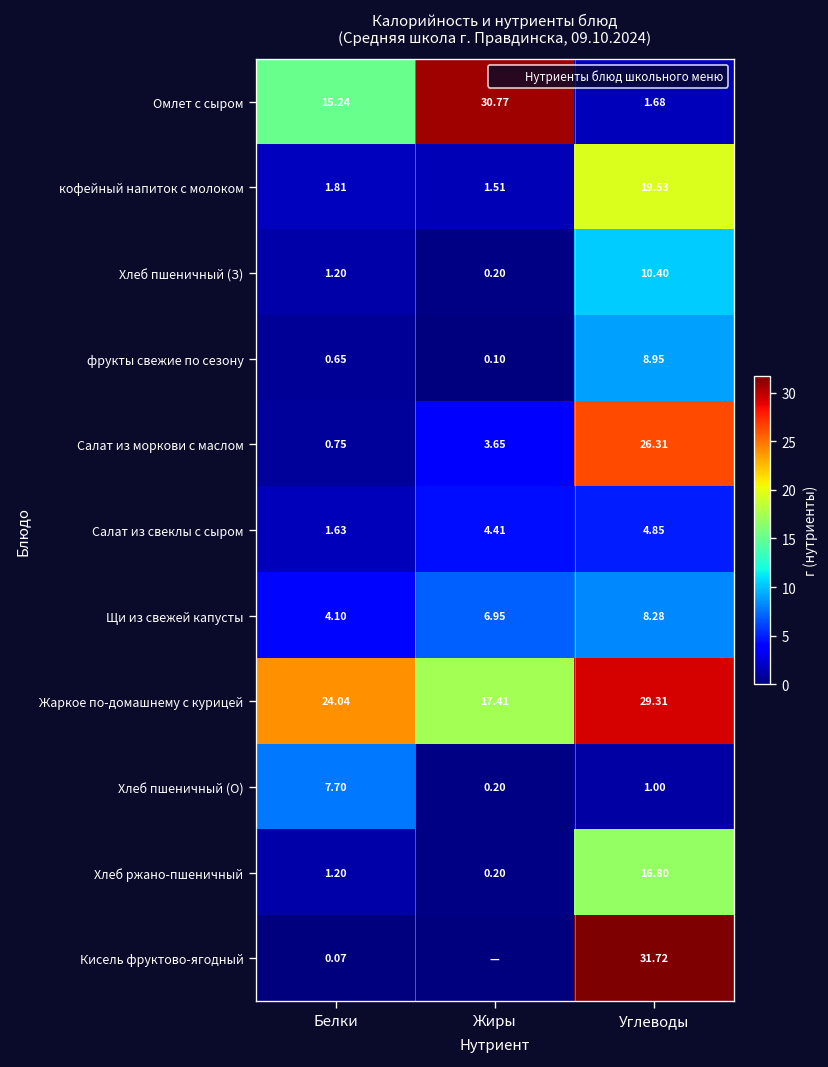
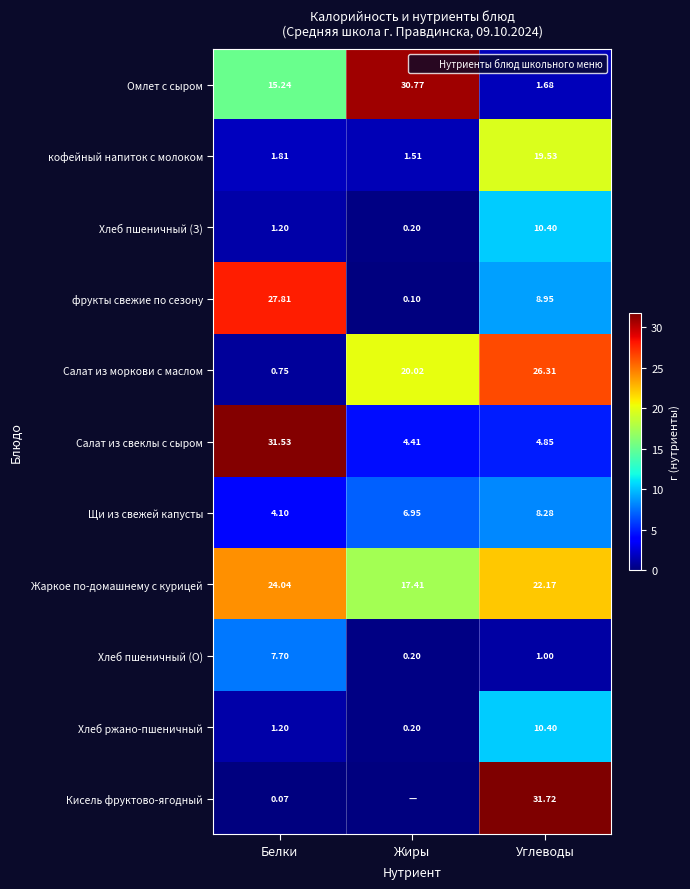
  {
    "Омлет с сыром": {
      "Белки": 15.24,
      "Жиры": 30.77,
      "Углеводы": 1.68
    },
    "кофейный напиток с молоком": {
      "Белки": 1.81,
      "Жиры": 1.51,
      "Углеводы": 19.53
    },
    "Хлеб пшеничный (З)": {
      "Белки": 1.20,
      "Жиры": 0.20,
      "Углеводы": 10.40
    },
    "фрукты свежие по сезону": {
-     "Белки": 0.65,
+     "Белки": 27.81,
      "Жиры": 0.10,
      "Углеводы": 8.95
    },
    "Салат из моркови с маслом": {
      "Белки": 0.75,
-     "Жиры": 3.65,
+     "Жиры": 20.02,
      "Углеводы": 26.31
    },
    "Салат из свеклы с сыром": {
-     "Белки": 1.63,
+     "Белки": 31.53,
      "Жиры": 4.41,
      "Углеводы": 4.85
    },
    "Щи из свежей капусты": {
      "Белки": 4.10,
      "Жиры": 6.95,
      "Углеводы": 8.28
    },
    "Жаркое по-домашнему с курицей": {
      "Белки": 24.04,
      "Жиры": 17.41,
-     "Углеводы": 29.31
+     "Углеводы": 22.17
    },
    "Хлеб пшеничный (О)": {
      "Белки": 7.70,
      "Жиры": 0.20,
      "Углеводы": 1.00
    },
    "Хлеб ржано-пшеничный": {
      "Белки": 1.20,
      "Жиры": 0.20,
-     "Углеводы": 16.80
+     "Углеводы": 10.40
    },
    "Кисель фруктово-ягодный": {
      "Белки": 0.07,
      "Углеводы": 31.72
    }
  }
